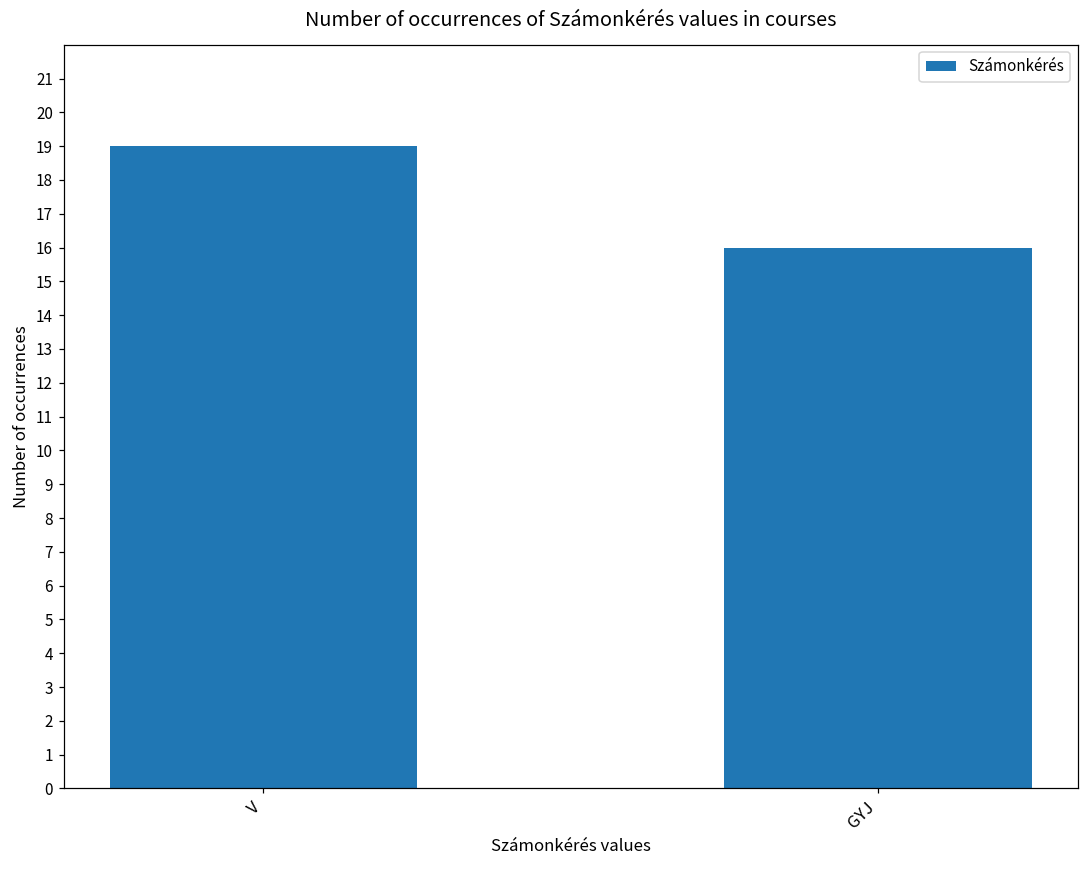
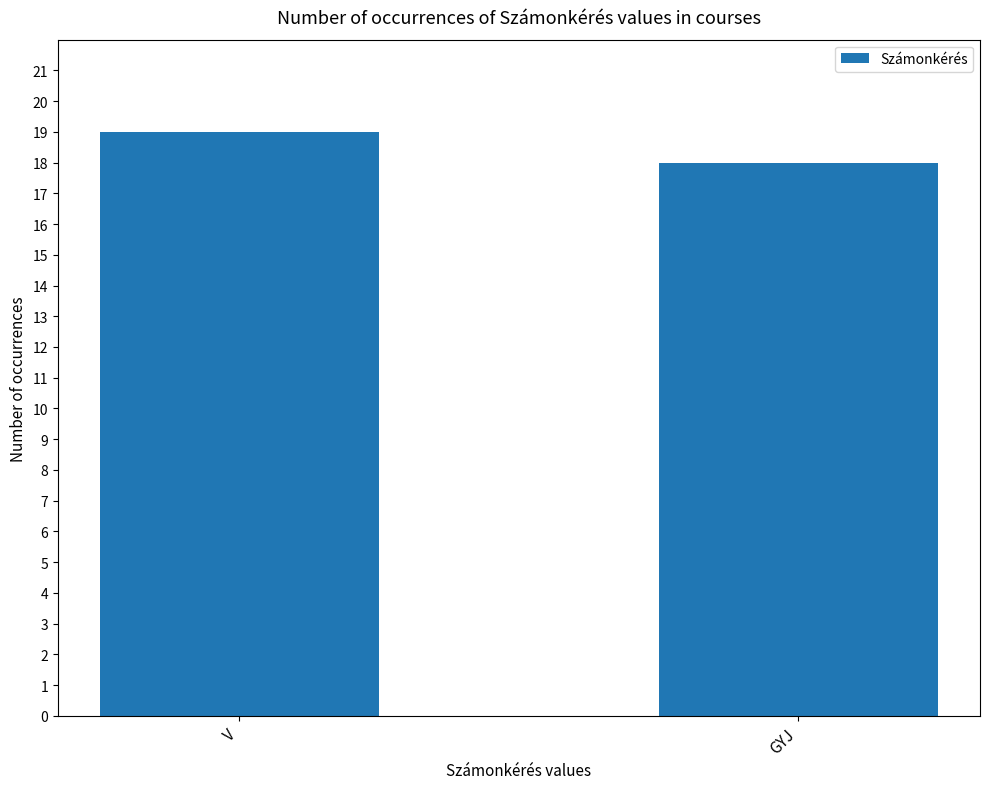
  {
    "V": 19,
-   "GYJ": 16
+   "GYJ": 18
  }
